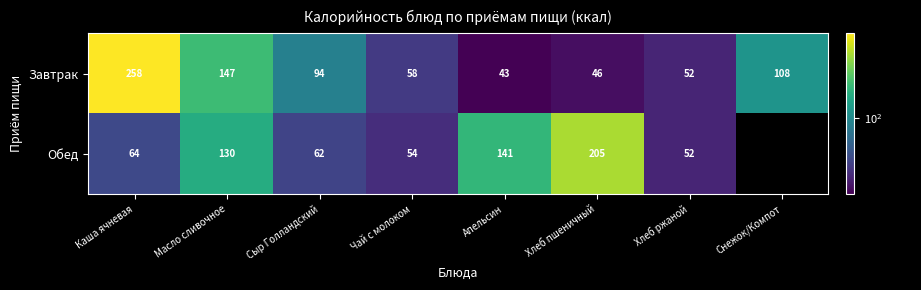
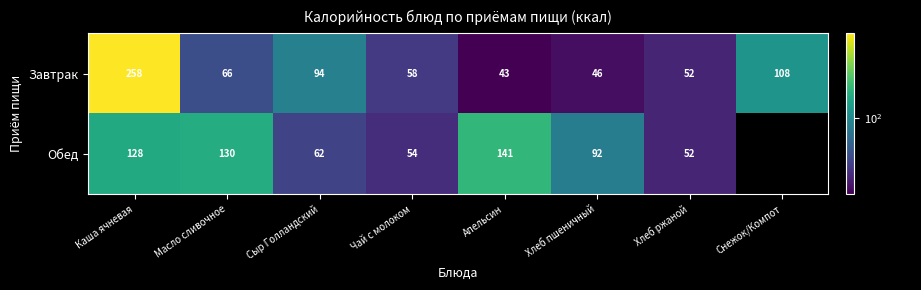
  {
    "Завтрак": {
      "Каша ячневая": 258,
-     "Масло сливочное": 147,
+     "Масло сливочное": 66,
      "Сыр Голландский": 94,
      "Чай с молоком": 58,
      "Апельсин": 43,
      "Хлеб пшеничный": 46,
      "Хлеб ржаной": 52,
      "Снежок/Компот": 108
    },
    "Обед": {
-     "Каша ячневая": 64,
+     "Каша ячневая": 128,
      "Масло сливочное": 130,
      "Сыр Голландский": 62,
      "Чай с молоком": 54,
      "Апельсин": 141,
-     "Хлеб пшеничный": 205,
+     "Хлеб пшеничный": 92,
      "Хлеб ржаной": 52
    }
  }
